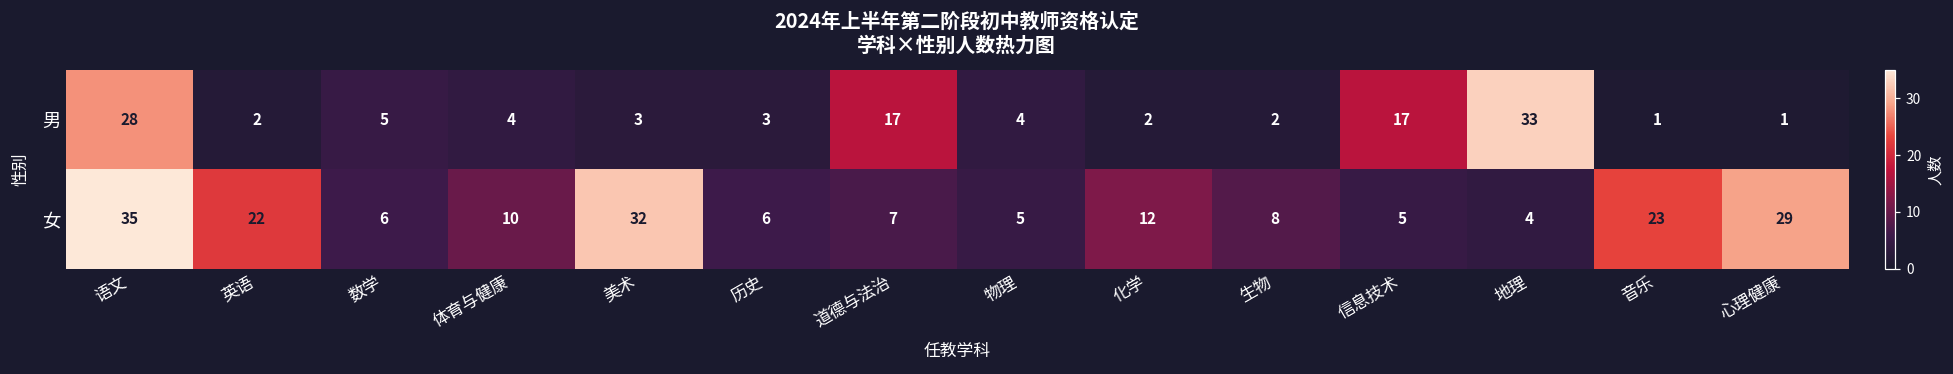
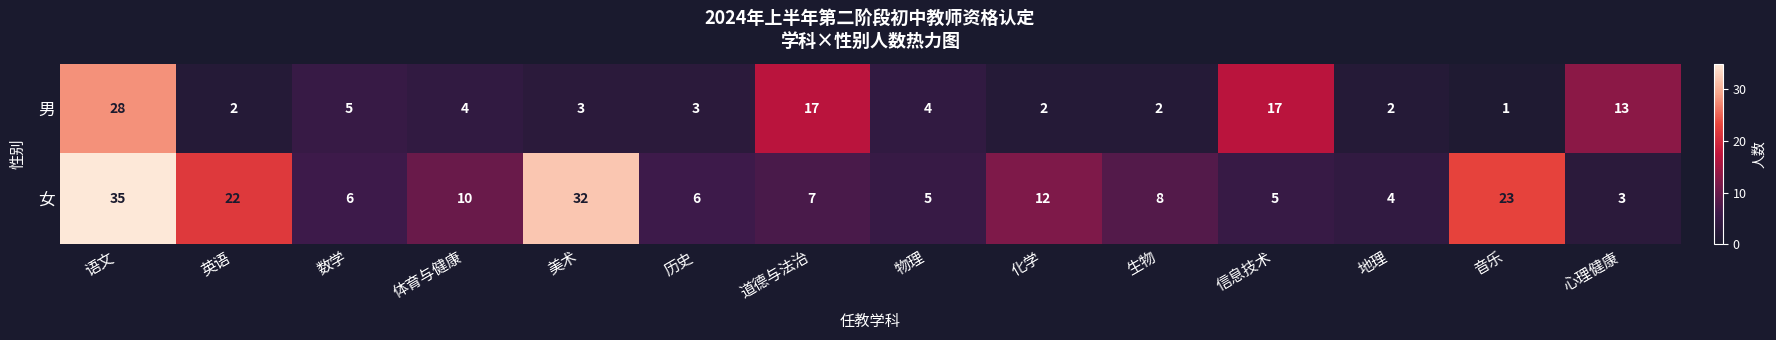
  {
    "男": {
      "语文": 28,
      "英语": 2,
      "数学": 5,
      "体育与健康": 4,
      "美术": 3,
      "历史": 3,
      "道德与法治": 17,
      "物理": 4,
      "化学": 2,
      "生物": 2,
      "信息技术": 17,
-     "地理": 33,
+     "地理": 2,
      "音乐": 1,
-     "心理健康": 1
+     "心理健康": 13
    },
    "女": {
      "语文": 35,
      "英语": 22,
      "数学": 6,
      "体育与健康": 10,
      "美术": 32,
      "历史": 6,
      "道德与法治": 7,
      "物理": 5,
      "化学": 12,
      "生物": 8,
      "信息技术": 5,
      "地理": 4,
      "音乐": 23,
-     "心理健康": 29
+     "心理健康": 3
    }
  }
